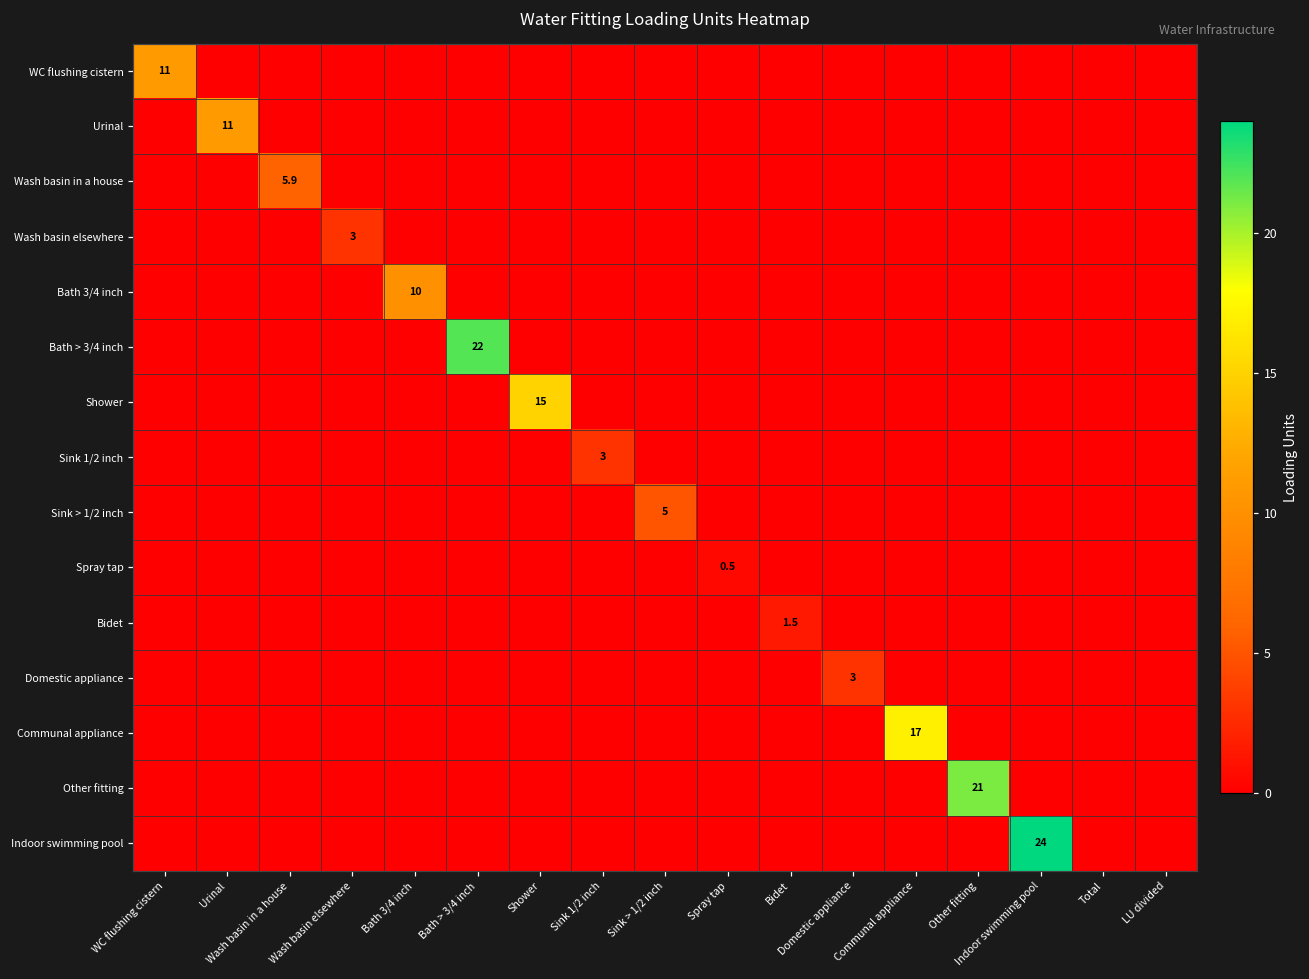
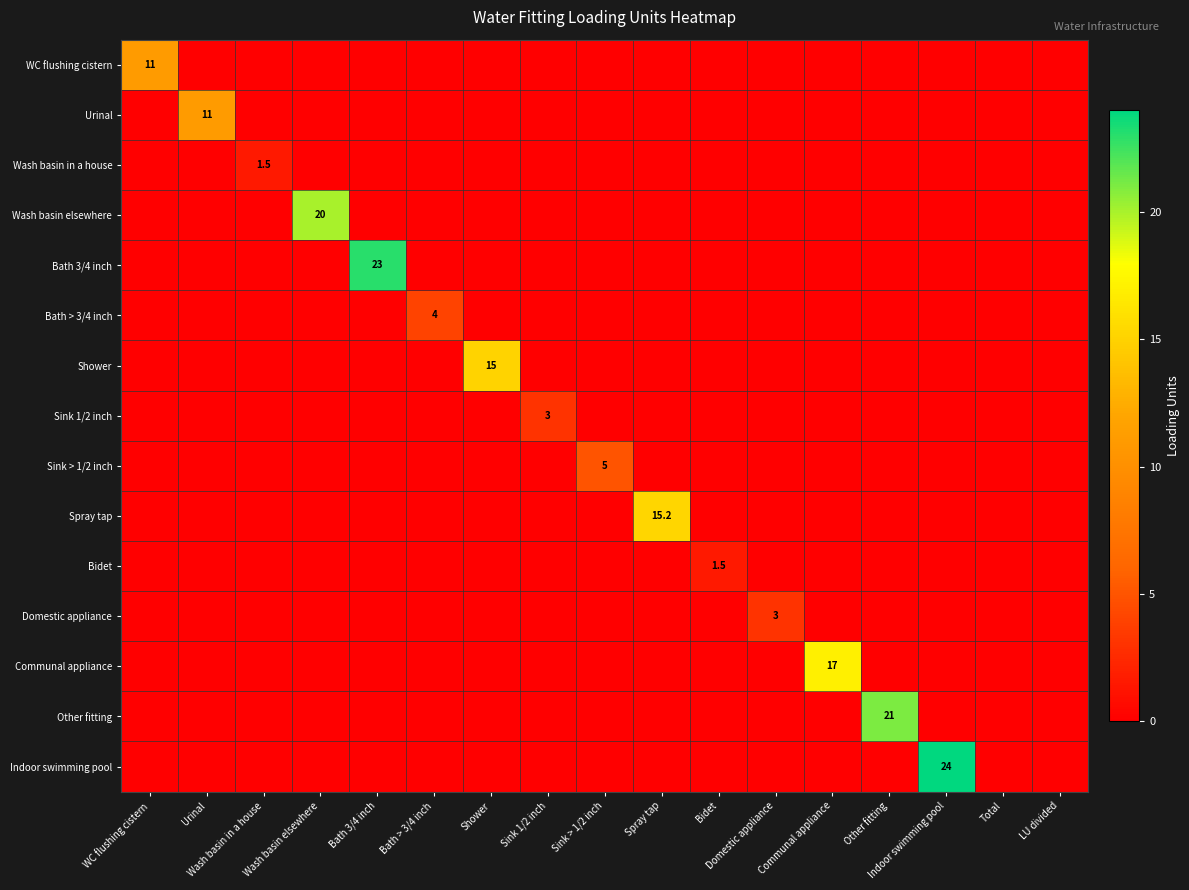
  {
    "WC flushing cistern": {
      "WC flushing cistern": 11
    },
    "Urinal": {
      "Urinal": 11
    },
    "Wash basin in a house": {
-     "Wash basin in a house": 5.9
+     "Wash basin in a house": 1.5
    },
    "Wash basin elsewhere": {
-     "Wash basin elsewhere": 3
+     "Wash basin elsewhere": 20
    },
    "Bath 3/4 inch": {
-     "Bath 3/4 inch": 10
+     "Bath 3/4 inch": 23
    },
    "Bath > 3/4 inch": {
-     "Bath > 3/4 inch": 22
+     "Bath > 3/4 inch": 4
    },
    "Shower": {
      "Shower": 15
    },
    "Sink 1/2 inch": {
      "Sink 1/2 inch": 3
    },
    "Sink > 1/2 inch": {
      "Sink > 1/2 inch": 5
    },
    "Spray tap": {
-     "Spray tap": 0.5
+     "Spray tap": 15.2
    },
    "Bidet": {
      "Bidet": 1.5
    },
    "Domestic appliance": {
      "Domestic appliance": 3
    },
    "Communal appliance": {
      "Communal appliance": 17
    },
    "Other fitting": {
      "Other fitting": 21
    },
    "Indoor swimming pool": {
      "Indoor swimming pool": 24
    }
  }
